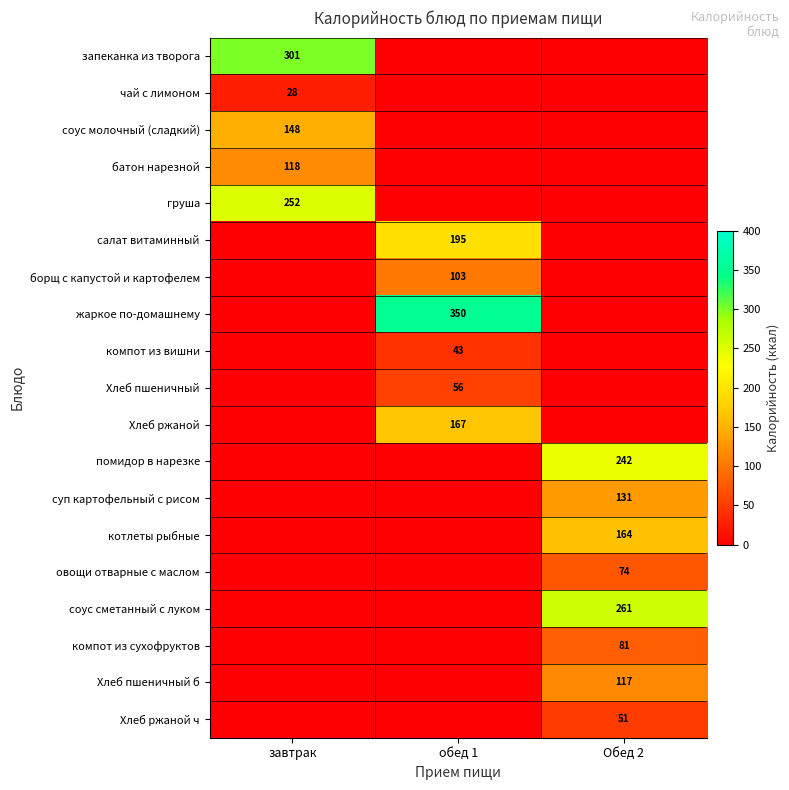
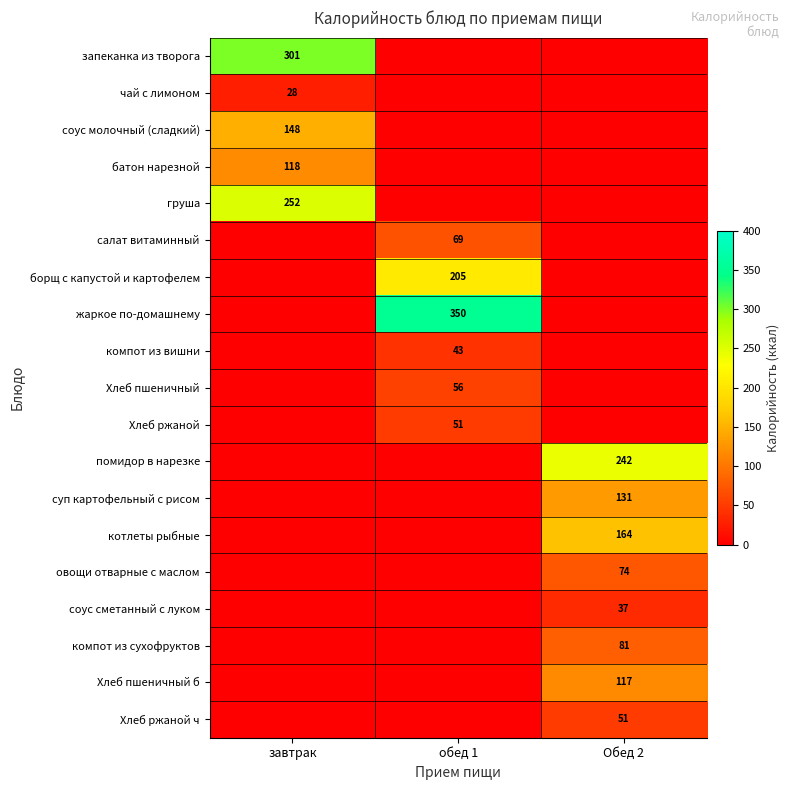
  {
    "запеканка из творога": {
      "завтрак": 301
    },
    "чай с лимоном": {
      "завтрак": 28
    },
    "соус молочный (сладкий)": {
      "завтрак": 148
    },
    "батон нарезной": {
      "завтрак": 118
    },
    "груша": {
      "завтрак": 252
    },
    "салат витаминный": {
-     "обед 1": 195
+     "обед 1": 69
    },
    "борщ с капустой и картофелем": {
-     "обед 1": 103
+     "обед 1": 205
    },
    "жаркое по-домашнему": {
      "обед 1": 350
    },
    "компот из вишни": {
      "обед 1": 43
    },
    "Хлеб пшеничный": {
      "обед 1": 56
    },
    "Хлеб ржаной": {
-     "обед 1": 167
+     "обед 1": 51
    },
    "помидор в нарезке": {
      "Обед 2": 242
    },
    "суп картофельный с рисом": {
      "Обед 2": 131
    },
    "котлеты рыбные": {
      "Обед 2": 164
    },
    "овощи отварные с маслом": {
      "Обед 2": 74
    },
    "соус сметанный с луком": {
-     "Обед 2": 261
+     "Обед 2": 37
    },
    "компот из сухофруктов": {
      "Обед 2": 81
    },
    "Хлеб пшеничный б": {
      "Обед 2": 117
    },
    "Хлеб ржаной ч": {
      "Обед 2": 51
    }
  }
